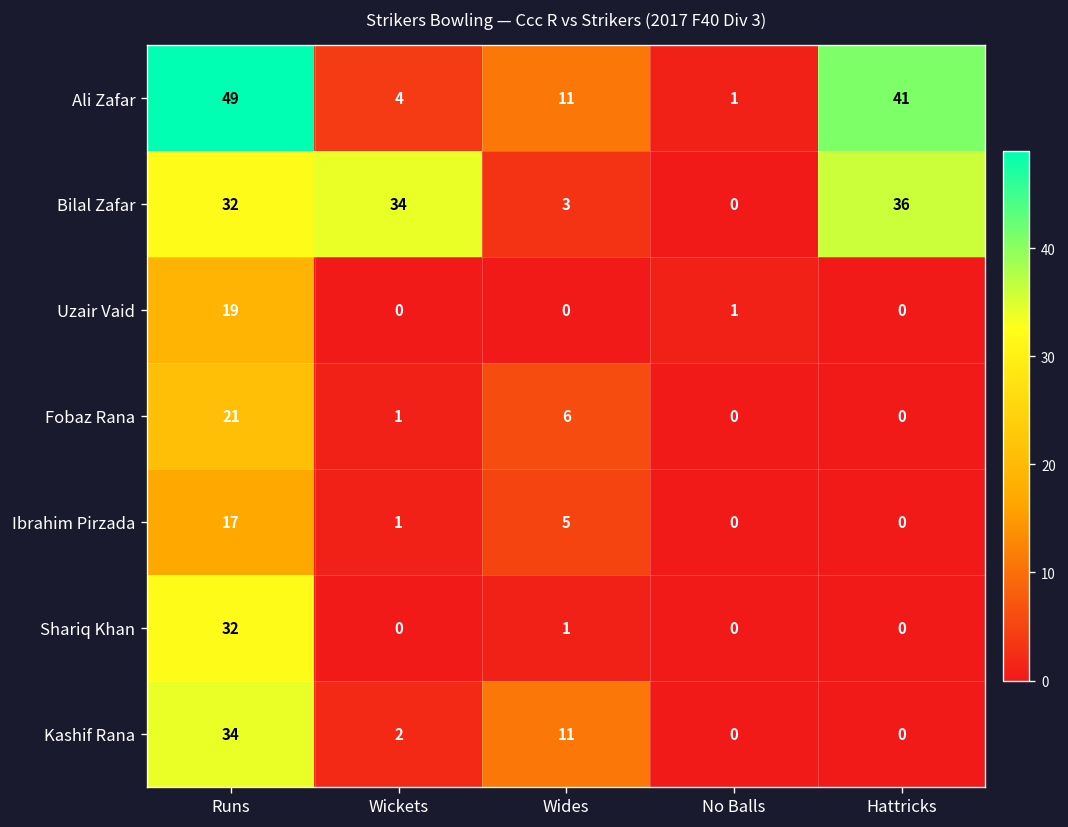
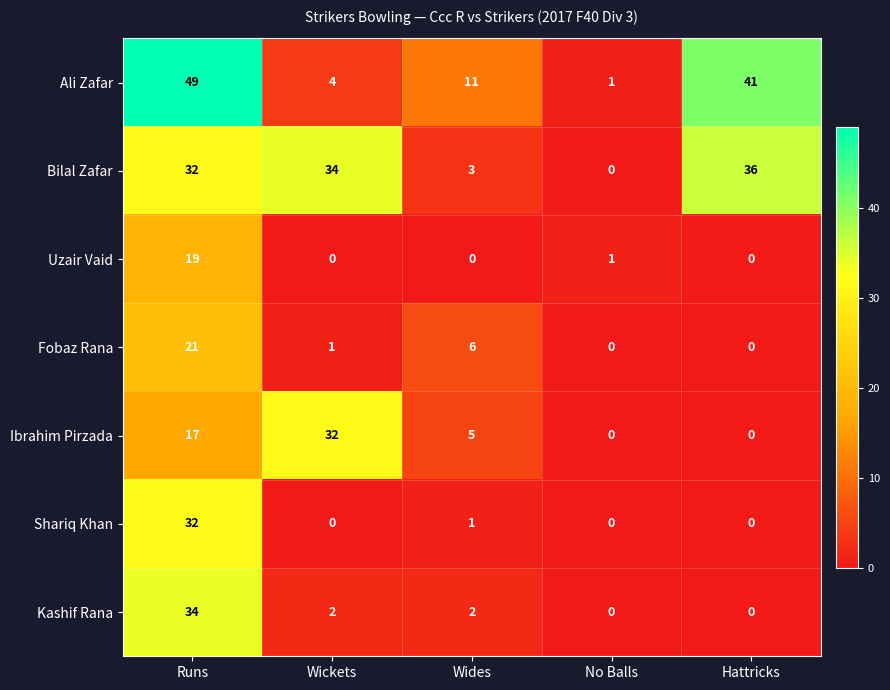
  {
    "Ali Zafar": {
      "Runs": 49,
      "Wickets": 4,
      "Wides": 11,
      "No Balls": 1,
      "Hattricks": 41
    },
    "Bilal Zafar": {
      "Runs": 32,
      "Wickets": 34,
      "Wides": 3,
      "No Balls": 0,
      "Hattricks": 36
    },
    "Uzair Vaid": {
      "Runs": 19,
      "Wickets": 0,
      "Wides": 0,
      "No Balls": 1,
      "Hattricks": 0
    },
    "Fobaz Rana": {
      "Runs": 21,
      "Wickets": 1,
      "Wides": 6,
      "No Balls": 0,
      "Hattricks": 0
    },
    "Ibrahim Pirzada": {
      "Runs": 17,
-     "Wickets": 1,
+     "Wickets": 32,
      "Wides": 5,
      "No Balls": 0,
      "Hattricks": 0
    },
    "Shariq Khan": {
      "Runs": 32,
      "Wickets": 0,
      "Wides": 1,
      "No Balls": 0,
      "Hattricks": 0
    },
    "Kashif Rana": {
      "Runs": 34,
      "Wickets": 2,
-     "Wides": 11,
+     "Wides": 2,
      "No Balls": 0,
      "Hattricks": 0
    }
  }
